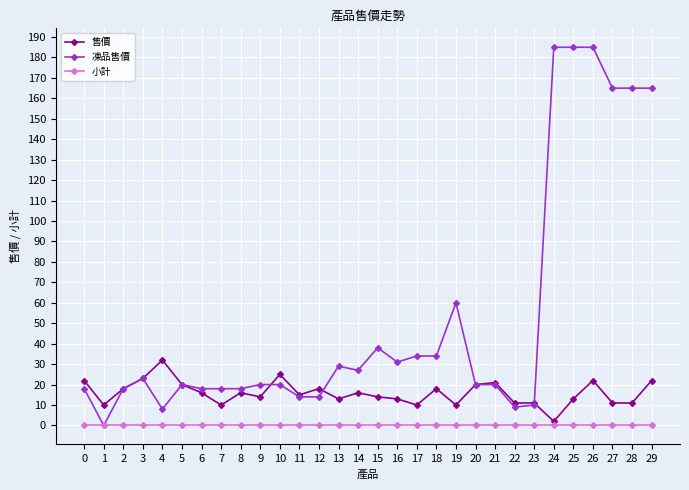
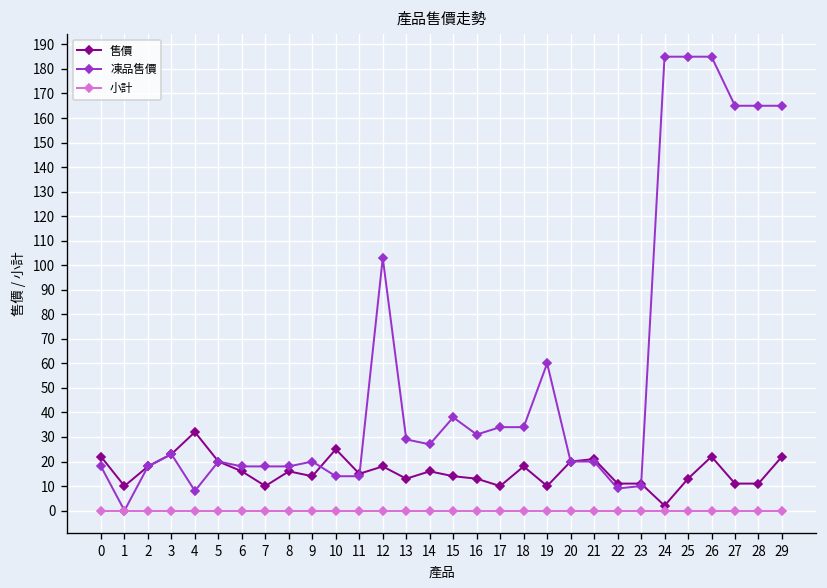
  {
    "售價": {
      "0": 22,
      "1": 10,
      "4": 32,
      "6": 16,
      "7": 10,
      "8": 16,
      "9": 14,
      "10": 25,
      "12": 18,
      "13": 13,
      "14": 16,
      "15": 14,
      "16": 13,
      "17": 10,
      "18": 18,
      "19": 10,
      "22": 11,
      "24": 2,
      "25": 13,
      "26": 22,
      "27": 11,
      "28": 11,
      "29": 22
    },
    "凍品售價": {
      "0": 18,
      "4": 8,
      "6": 18,
      "7": 18,
      "8": 18,
      "9": 20,
-     "10": 20,
-     "12": 14,
+     "10": 14,
+     "12": 103,
      "13": 29,
      "14": 27,
      "15": 38,
      "16": 31,
      "17": 34,
      "18": 34,
      "19": 60,
      "22": 9,
      "24": 185,
      "25": 185,
      "26": 185,
      "27": 165,
      "28": 165,
      "29": 165
    },
    "小計": {
      "0": 0,
      "2": 0,
      "3": 0,
      "4": 0,
      "5": 0,
      "6": 0,
      "7": 0,
      "8": 0,
      "9": 0,
      "10": 0,
      "11": 0,
      "12": 0,
      "13": 0,
      "14": 0,
      "15": 0,
      "16": 0,
      "17": 0,
      "18": 0,
      "19": 0,
      "20": 0,
      "21": 0,
      "22": 0,
      "23": 0,
      "24": 0,
      "25": 0,
      "26": 0,
      "27": 0,
      "28": 0,
      "29": 0
    }
  }
